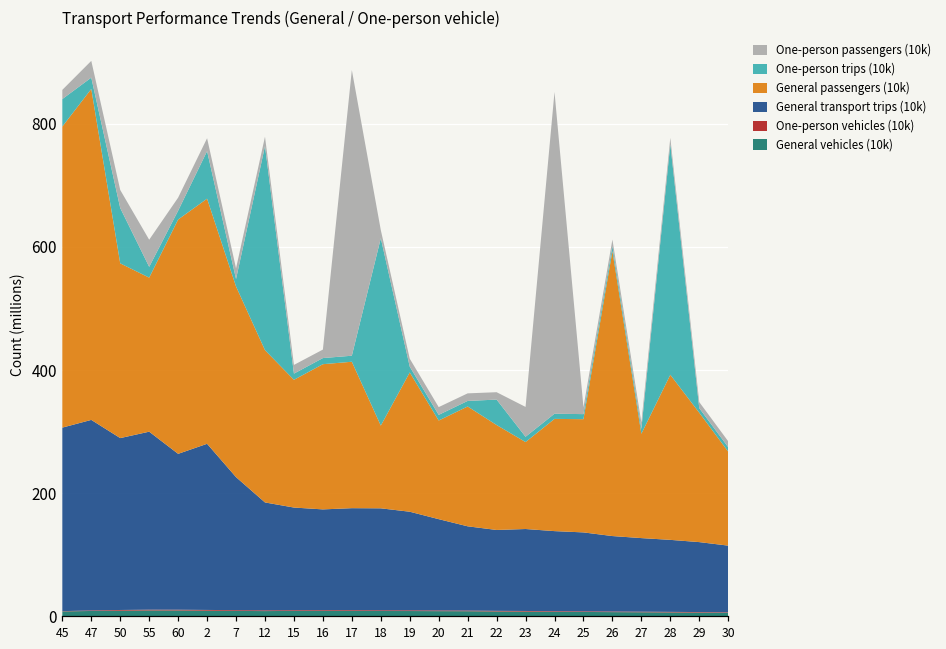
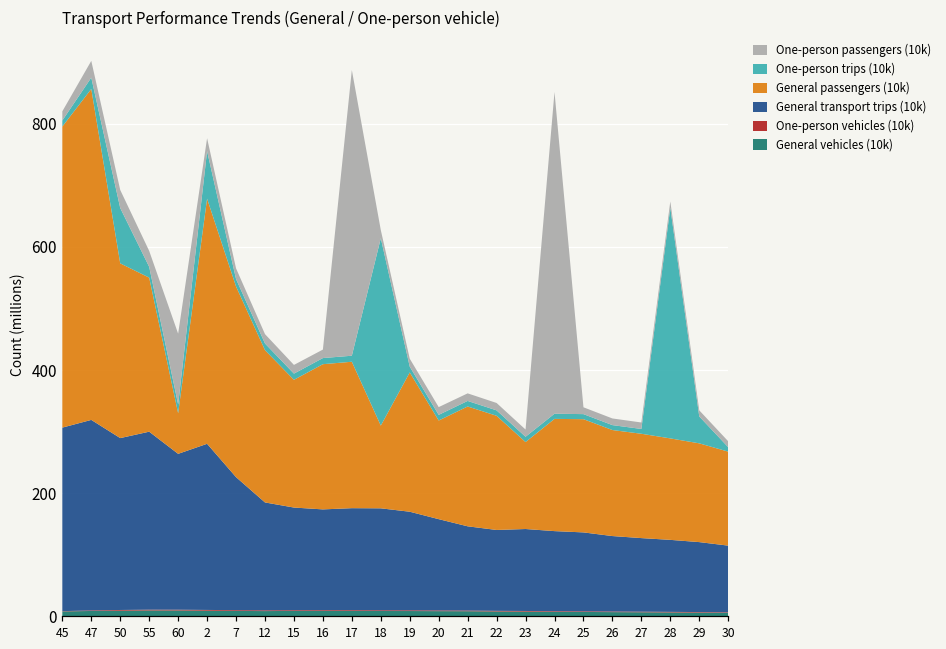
  {
    "General passengers (10k)": {
      "45": 490,
      "47": 540,
      "50": 280,
      "55": 250,
-     "60": 380,
+     "60": 70,
      "2": 400,
      "7": 310,
      "12": 250,
      "15": 210,
      "16": 240,
      "17": 240,
      "18": 130,
      "19": 230,
      "20": 160,
      "21": 190,
-     "22": 170,
+     "22": 190,
      "23": 140,
      "24": 180,
      "25": 180,
-     "26": 460,
+     "26": 170,
      "27": 170,
-     "28": 270,
-     "29": 210,
+     "28": 160,
+     "29": 160,
      "30": 150
    },
    "One-person trips (10k)": {
-     "45": 40,
+     "45": 10,
      "47": 20,
      "50": 90,
      "55": 20,
      "60": 10,
      "2": 80,
      "7": 10,
-     "12": 330,
+     "12": 10,
      "15": 10,
      "16": 10,
      "17": 10,
      "18": 300,
      "19": 10,
      "20": 10,
      "21": 10,
-     "22": 40,
+     "22": 10,
      "23": 10,
      "24": 10,
      "25": 10,
      "26": 10,
      "27": 10,
      "28": 370,
-     "29": 10,
+     "29": 40,
      "30": 10
    },
    "One-person passengers (10k)": {
      "45": 10,
      "47": 30,
      "50": 30,
-     "55": 40,
-     "60": 20,
+     "55": 30,
+     "60": 110,
      "2": 20,
      "7": 20,
      "12": 20,
      "15": 10,
      "16": 10,
      "17": 460,
      "18": 10,
      "19": 10,
      "20": 10,
      "21": 10,
      "22": 10,
-     "23": 50,
+     "23": 10,
      "24": 520,
      "25": 10,
      "26": 10,
      "27": 10,
      "28": 10,
      "29": 10,
      "30": 10
    }
  }
